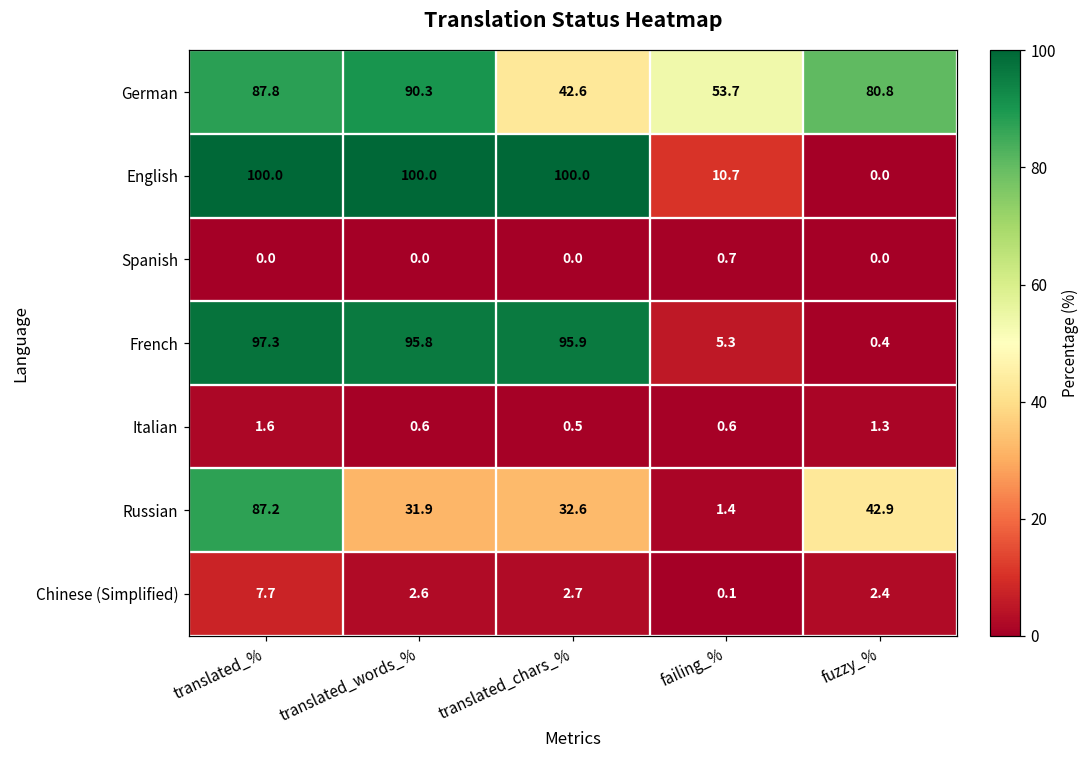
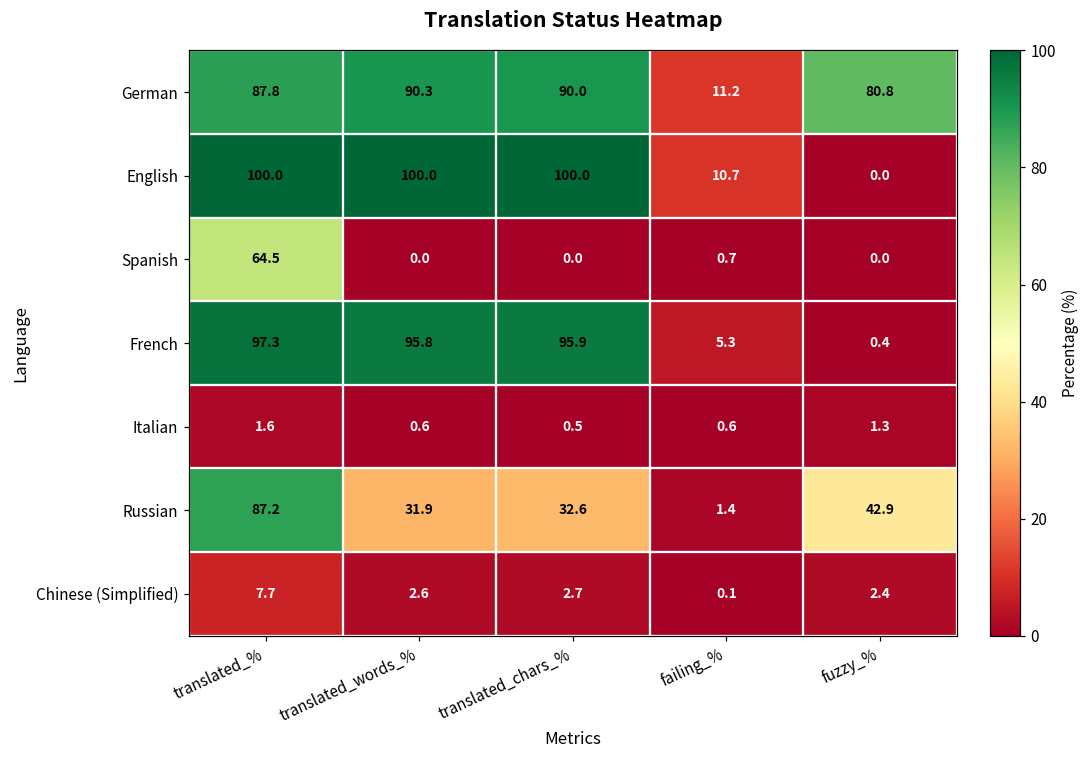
  {
    "German": {
      "translated_%": 87.8,
      "translated_words_%": 90.3,
-     "translated_chars_%": 42.6,
-     "failing_%": 53.7,
+     "translated_chars_%": 90.0,
+     "failing_%": 11.2,
      "fuzzy_%": 80.8
    },
    "English": {
      "translated_%": 100.0,
      "translated_words_%": 100.0,
      "translated_chars_%": 100.0,
      "failing_%": 10.7,
      "fuzzy_%": 0.0
    },
    "Spanish": {
-     "translated_%": 0.0,
+     "translated_%": 64.5,
      "translated_words_%": 0.0,
      "translated_chars_%": 0.0,
      "failing_%": 0.7,
      "fuzzy_%": 0.0
    },
    "French": {
      "translated_%": 97.3,
      "translated_words_%": 95.8,
      "translated_chars_%": 95.9,
      "failing_%": 5.3,
      "fuzzy_%": 0.4
    },
    "Italian": {
      "translated_%": 1.6,
      "translated_words_%": 0.6,
      "translated_chars_%": 0.5,
      "failing_%": 0.6,
      "fuzzy_%": 1.3
    },
    "Russian": {
      "translated_%": 87.2,
      "translated_words_%": 31.9,
      "translated_chars_%": 32.6,
      "failing_%": 1.4,
      "fuzzy_%": 42.9
    },
    "Chinese (Simplified)": {
      "translated_%": 7.7,
      "translated_words_%": 2.6,
      "translated_chars_%": 2.7,
      "failing_%": 0.1,
      "fuzzy_%": 2.4
    }
  }
